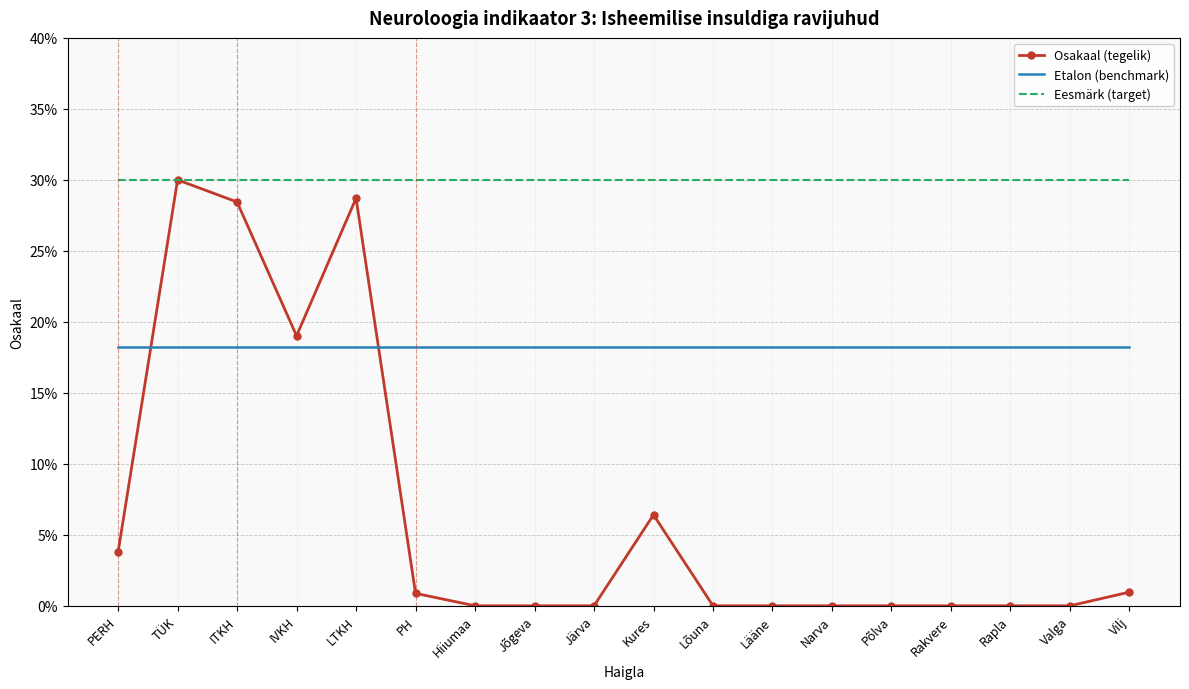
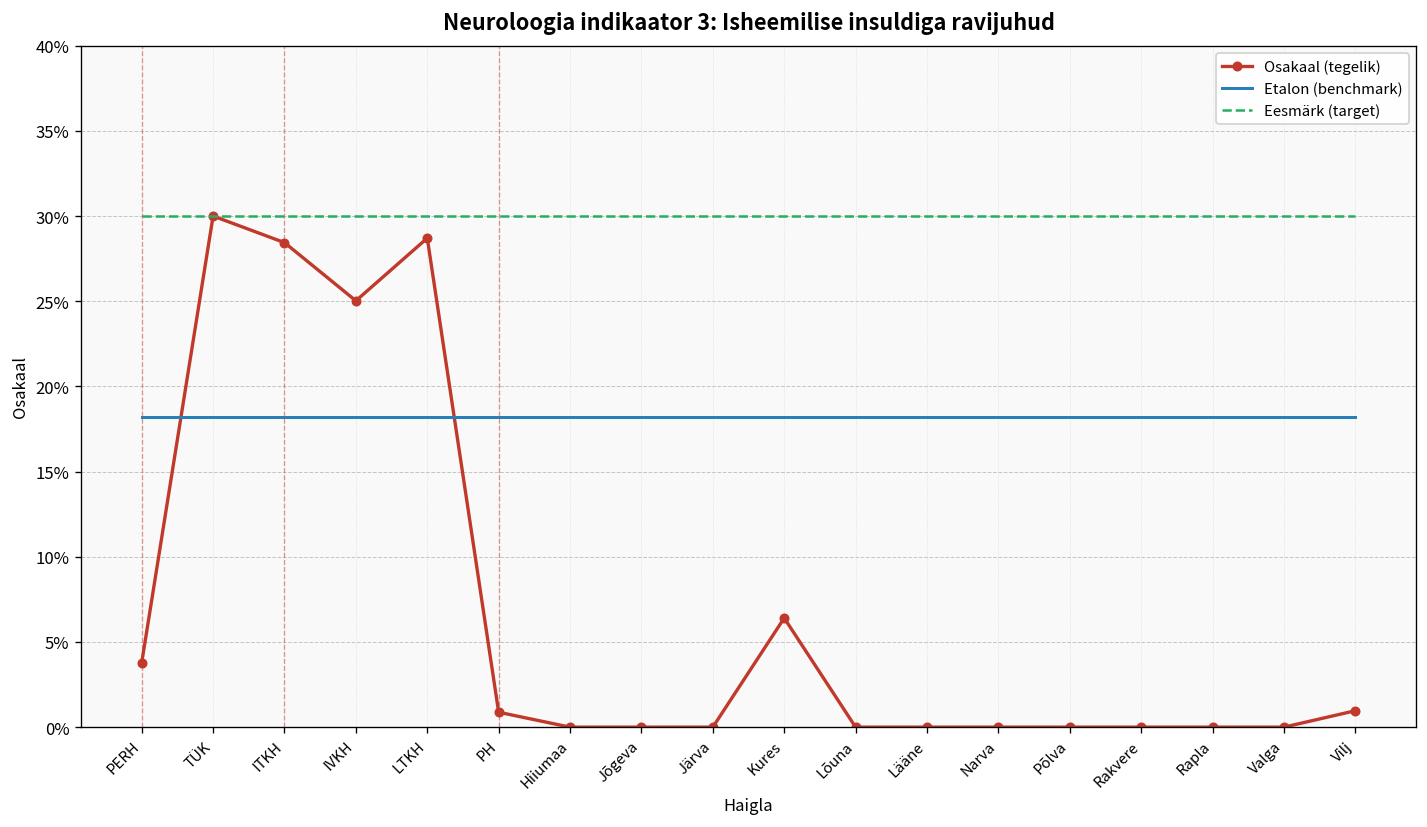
  {
    "Osakaal (tegelik)": {
      "PERH": "3.8%",
      "ITKH": "28.4%",
-     "IVKH": "19.0%",
+     "IVKH": "25.0%",
      "LTKH": "28.7%",
      "PH": "0.9%",
      "Hiiumaa": "0.0%",
      "Jõgeva": "0.0%",
      "Järva": "0.0%",
      "Kures": "6.4%",
      "Lõuna": "0.0%",
      "Lääne": "0.0%",
      "Narva": "0.0%",
      "Põlva": "0.0%",
      "Rakvere": "0.0%",
      "Rapla": "0.0%",
      "Valga": "0.0%",
      "Vilj": "1.0%"
    },
    "Etalon (benchmark)": {
      "PERH": "18.2%",
      "TÜK": "18.2%",
      "ITKH": "18.2%",
      "IVKH": "18.2%",
      "LTKH": "18.2%",
      "PH": "18.2%",
      "Hiiumaa": "18.2%",
      "Jõgeva": "18.2%",
      "Järva": "18.2%",
      "Kures": "18.2%",
      "Lõuna": "18.2%",
      "Lääne": "18.2%",
      "Narva": "18.2%",
      "Põlva": "18.2%",
      "Rakvere": "18.2%",
      "Rapla": "18.2%",
      "Valga": "18.2%",
      "Vilj": "18.2%"
    },
    "Eesmärk (target)": {
      "PERH": "30.0%",
      "ITKH": "30.0%",
      "IVKH": "30.0%",
      "LTKH": "30.0%",
      "PH": "30.0%",
      "Hiiumaa": "30.0%",
      "Jõgeva": "30.0%",
      "Järva": "30.0%",
      "Kures": "30.0%",
      "Lõuna": "30.0%",
      "Lääne": "30.0%",
      "Narva": "30.0%",
      "Põlva": "30.0%",
      "Rakvere": "30.0%",
      "Rapla": "30.0%",
      "Valga": "30.0%",
      "Vilj": "30.0%"
    }
  }
